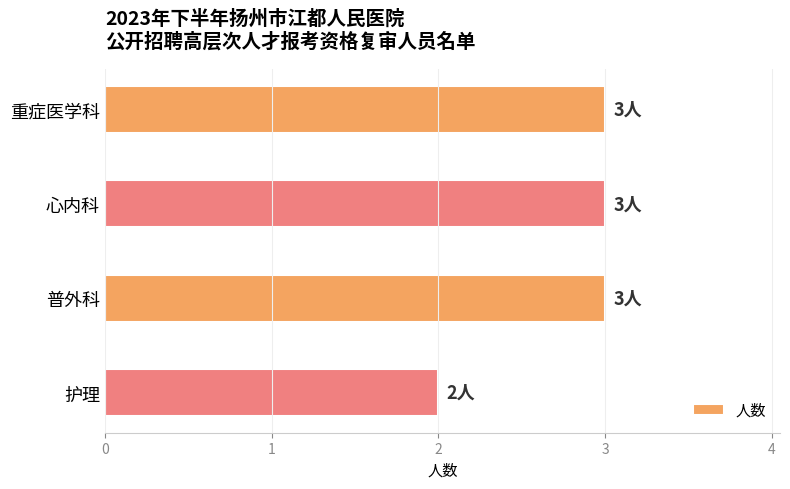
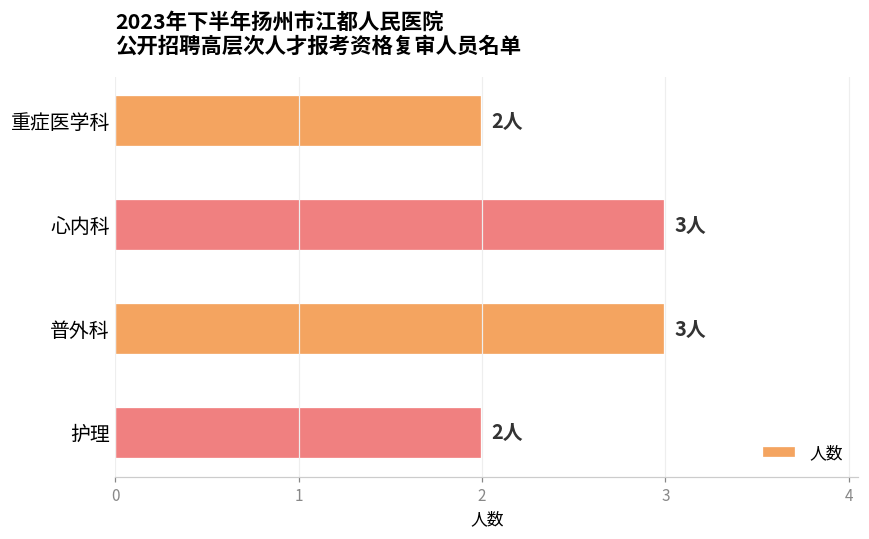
  {
-   "重症医学科": "3人",
+   "重症医学科": "2人",
    "心内科": "3人",
    "普外科": "3人",
    "护理": "2人"
  }
